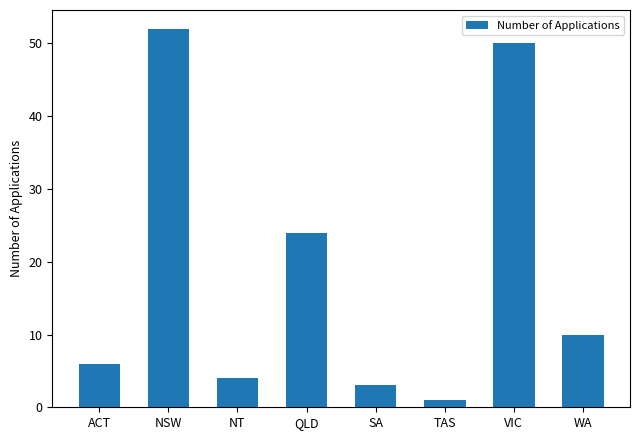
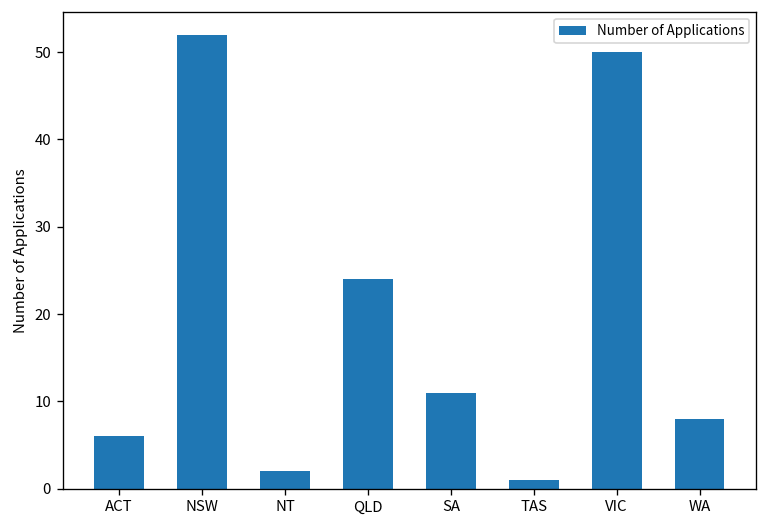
  {
    "ACT": 6,
    "NSW": 52,
-   "NT": 4,
+   "NT": 2,
    "QLD": 24,
-   "SA": 3,
+   "SA": 11,
    "TAS": 1,
    "VIC": 50,
-   "WA": 10
+   "WA": 8
  }
